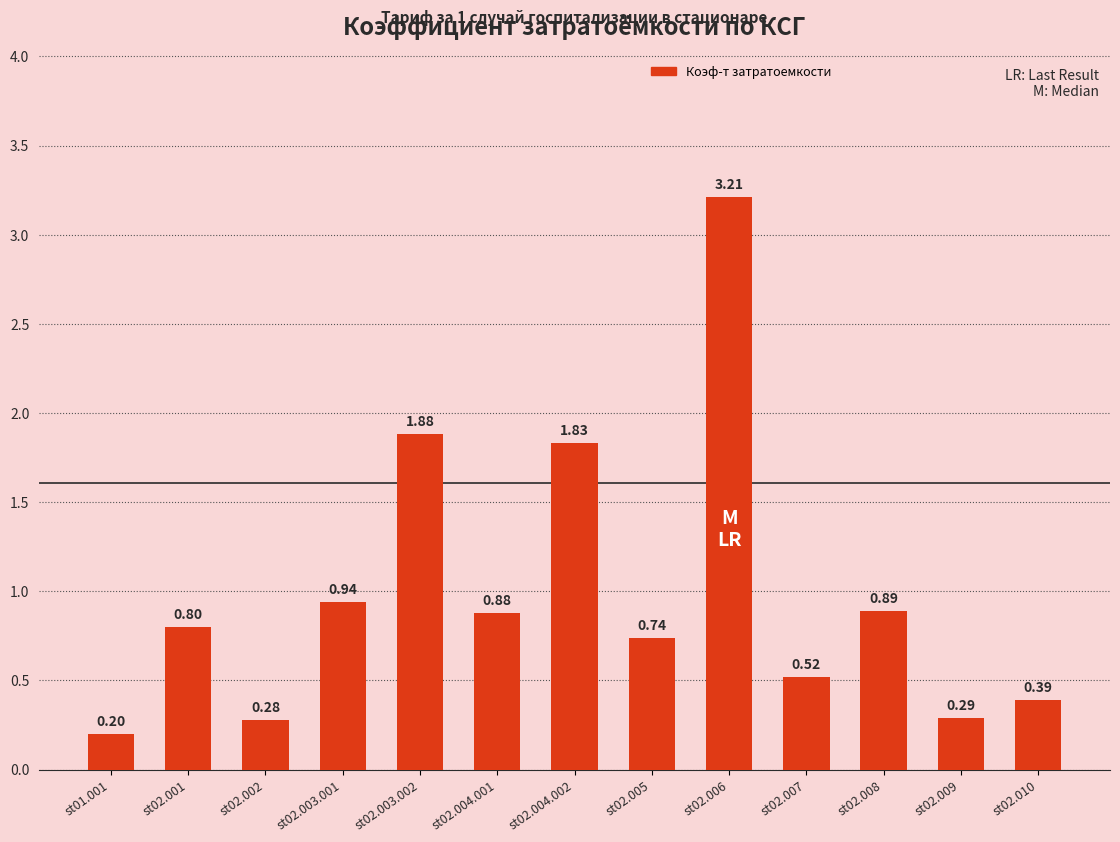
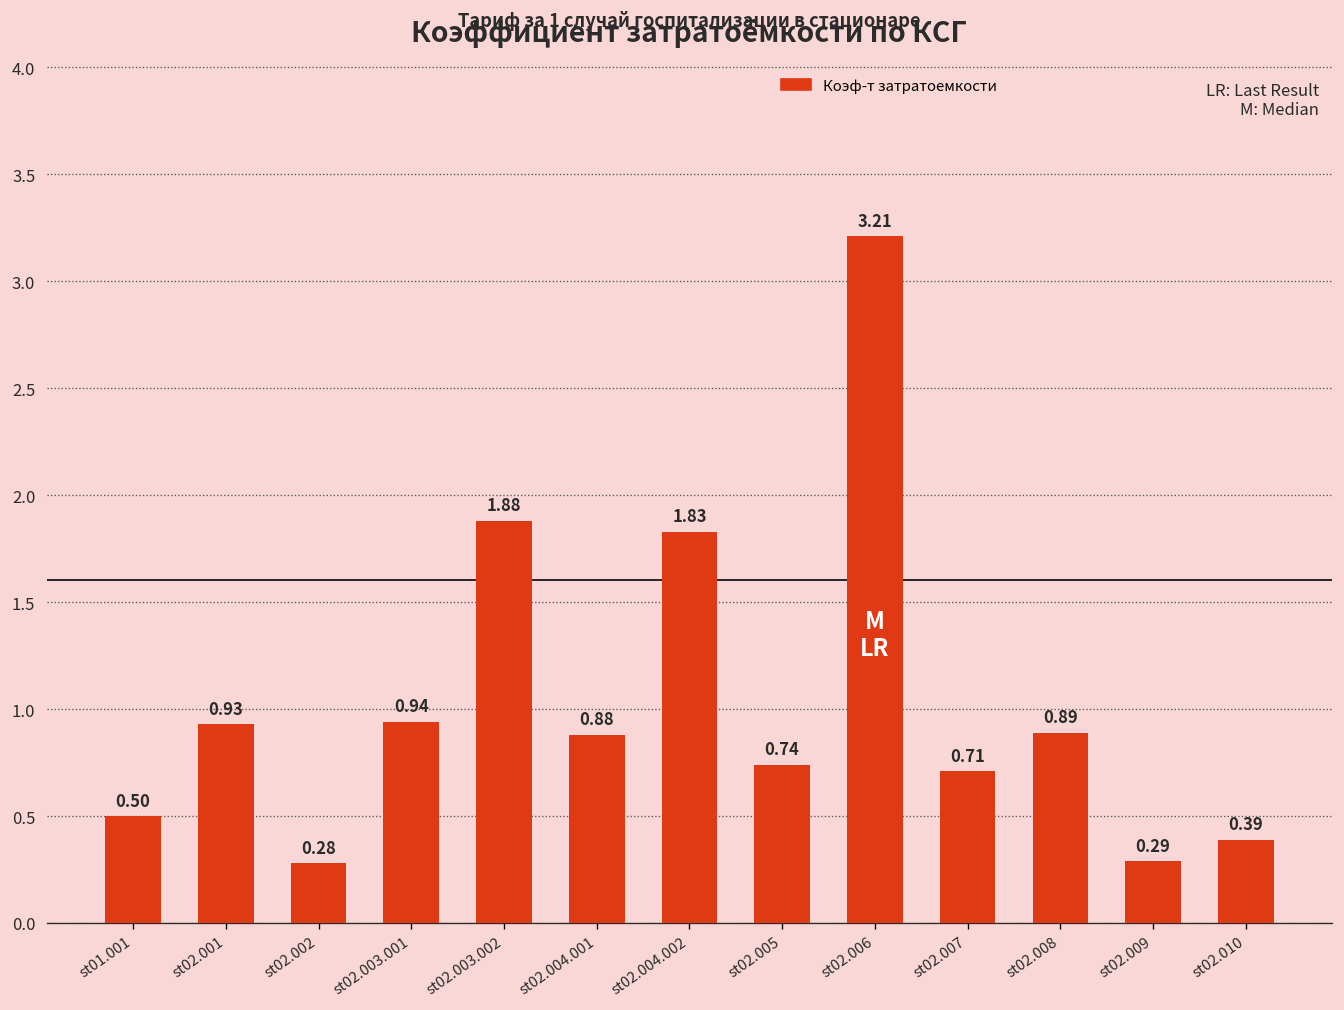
  {
-   "st01.001": 0.20,
-   "st02.001": 0.80,
+   "st01.001": 0.50,
+   "st02.001": 0.93,
    "st02.002": 0.28,
    "st02.003.001": 0.94,
    "st02.003.002": 1.88,
    "st02.004.001": 0.88,
    "st02.004.002": 1.83,
    "st02.005": 0.74,
    "st02.006": 3.21,
-   "st02.007": 0.52,
+   "st02.007": 0.71,
    "st02.008": 0.89,
    "st02.009": 0.29,
    "st02.010": 0.39
  }
